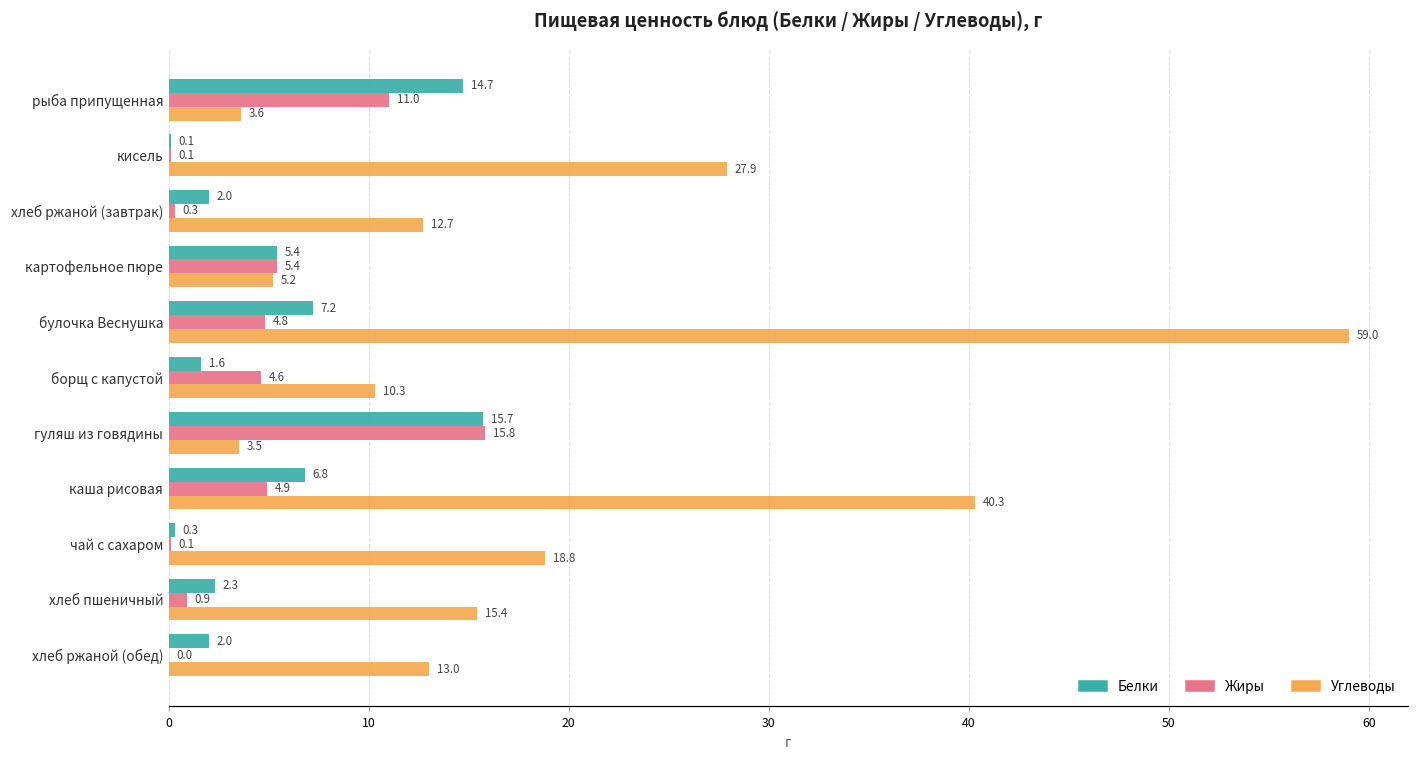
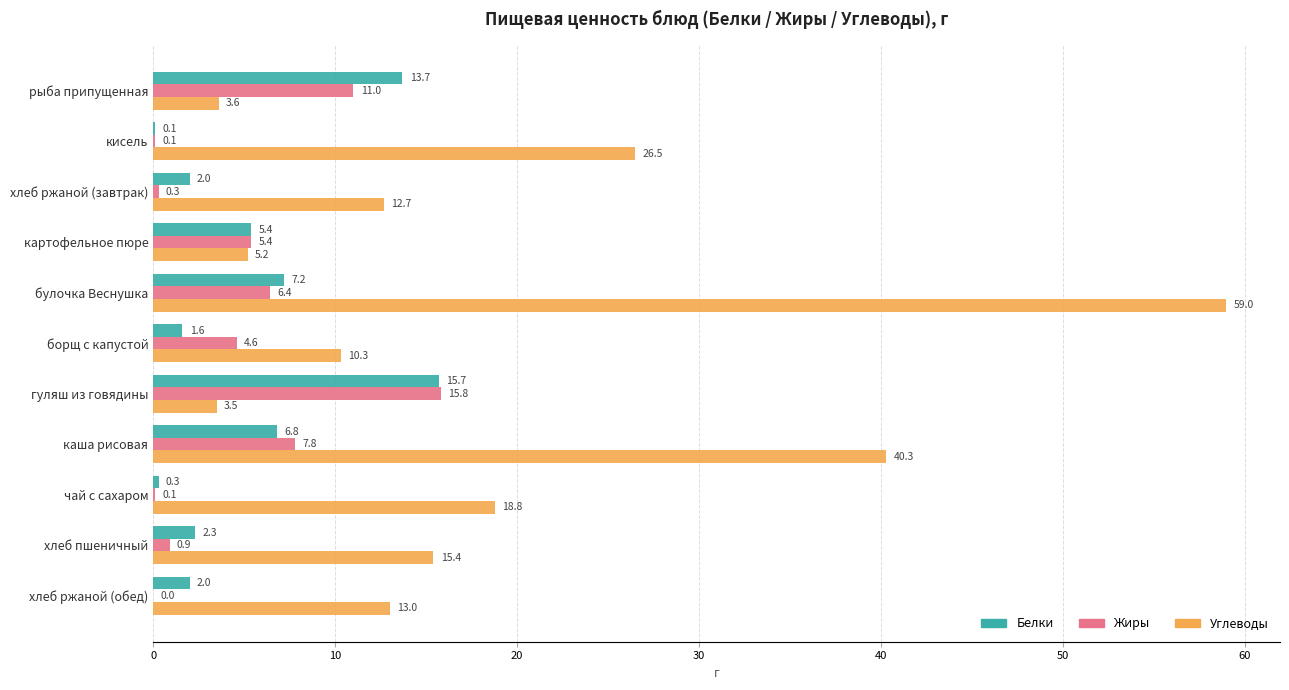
  {
    "Белки": {
-     "рыба припущенная": 14.7,
+     "рыба припущенная": 13.7,
      "кисель": 0.1,
      "хлеб ржаной (завтрак)": 2.0,
      "картофельное пюре": 5.4,
      "булочка Веснушка": 7.2,
      "борщ с капустой": 1.6,
      "гуляш из говядины": 15.7,
      "каша рисовая": 6.8,
      "чай с сахаром": 0.3,
      "хлеб пшеничный": 2.3,
      "хлеб ржаной (обед)": 2.0
    },
    "Жиры": {
      "рыба припущенная": 11.0,
      "кисель": 0.1,
      "хлеб ржаной (завтрак)": 0.3,
      "картофельное пюре": 5.4,
-     "булочка Веснушка": 4.8,
+     "булочка Веснушка": 6.4,
      "борщ с капустой": 4.6,
      "гуляш из говядины": 15.8,
-     "каша рисовая": 4.9,
+     "каша рисовая": 7.8,
      "чай с сахаром": 0.1,
      "хлеб пшеничный": 0.9,
      "хлеб ржаной (обед)": 0.0
    },
    "Углеводы": {
      "рыба припущенная": 3.6,
-     "кисель": 27.9,
+     "кисель": 26.5,
      "хлеб ржаной (завтрак)": 12.7,
      "картофельное пюре": 5.2,
      "булочка Веснушка": 59.0,
      "борщ с капустой": 10.3,
      "гуляш из говядины": 3.5,
      "каша рисовая": 40.3,
      "чай с сахаром": 18.8,
      "хлеб пшеничный": 15.4,
      "хлеб ржаной (обед)": 13.0
    }
  }
